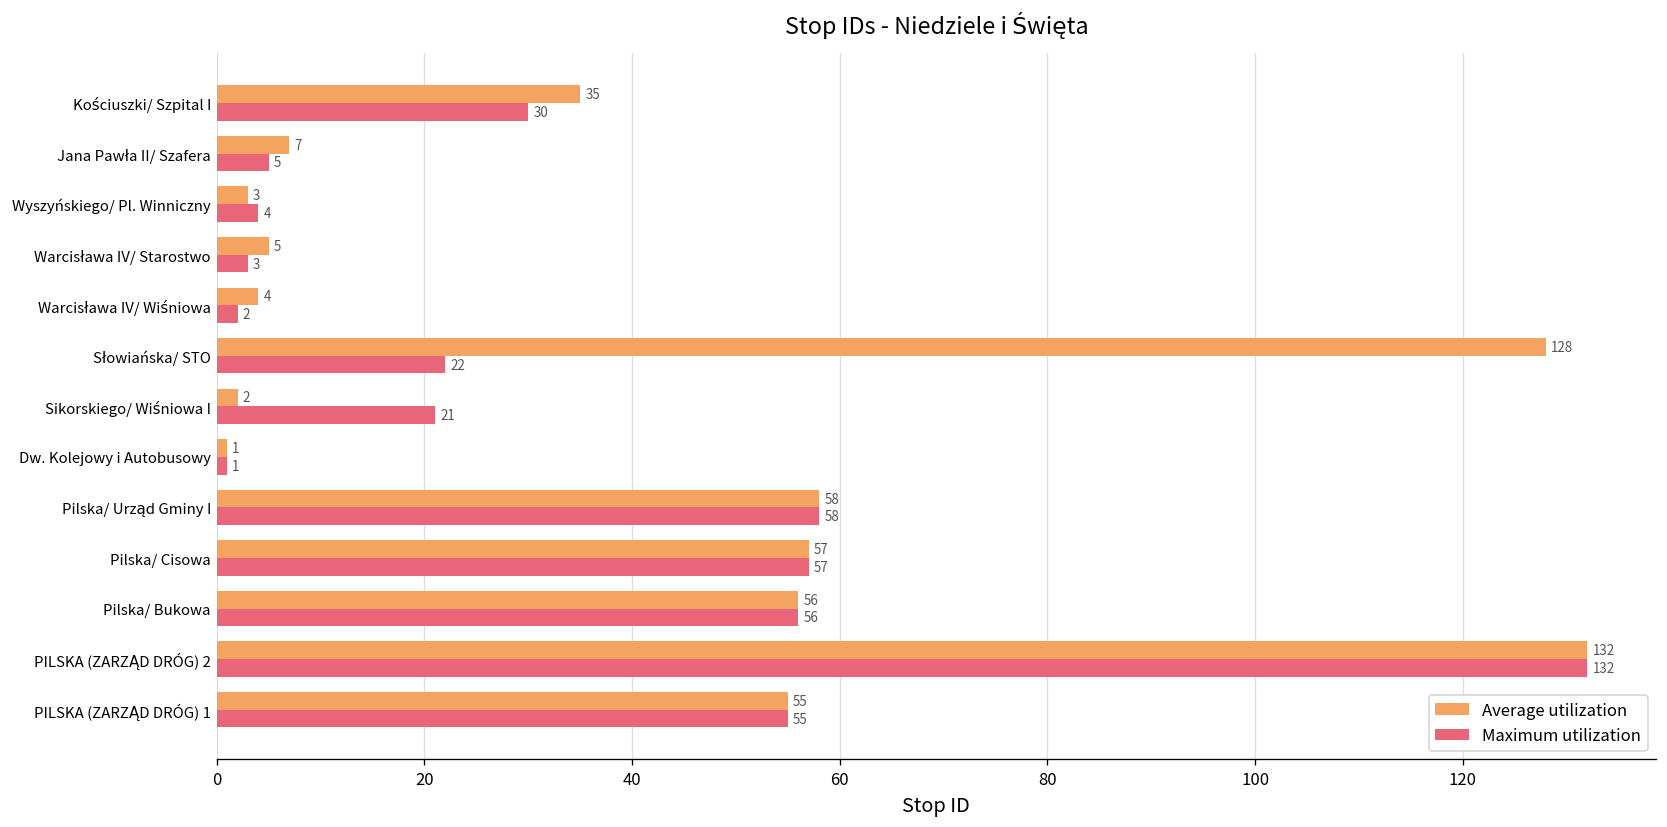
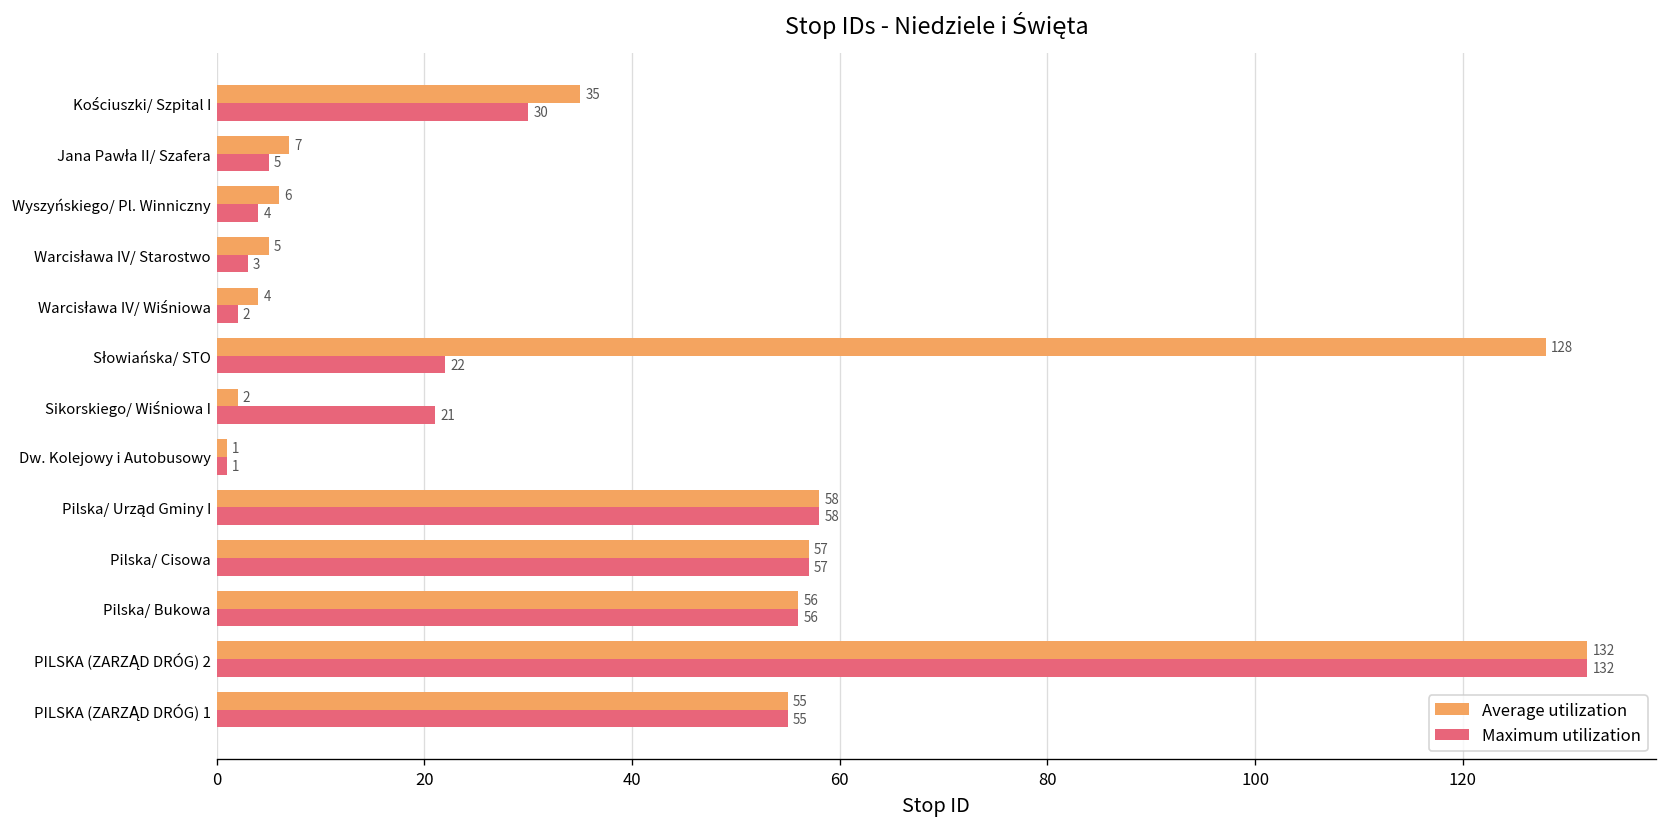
  {
    "Average utilization": {
      "Kościuszki/ Szpital I": 35,
      "Jana Pawła II/ Szafera": 7,
-     "Wyszyńskiego/ Pl. Winniczny": 3,
+     "Wyszyńskiego/ Pl. Winniczny": 6,
      "Warcisława IV/ Starostwo": 5,
      "Warcisława IV/ Wiśniowa": 4,
      "Słowiańska/ STO": 128,
      "Sikorskiego/ Wiśniowa I": 2,
      "Dw. Kolejowy i Autobusowy": 1,
      "Pilska/ Urząd Gminy I": 58,
      "Pilska/ Cisowa": 57,
      "Pilska/ Bukowa": 56,
      "PILSKA (ZARZĄD DRÓG) 2": 132,
      "PILSKA (ZARZĄD DRÓG) 1": 55
    },
    "Maximum utilization": {
      "Kościuszki/ Szpital I": 30,
      "Jana Pawła II/ Szafera": 5,
      "Wyszyńskiego/ Pl. Winniczny": 4,
      "Warcisława IV/ Starostwo": 3,
      "Warcisława IV/ Wiśniowa": 2,
      "Słowiańska/ STO": 22,
      "Sikorskiego/ Wiśniowa I": 21,
      "Dw. Kolejowy i Autobusowy": 1,
      "Pilska/ Urząd Gminy I": 58,
      "Pilska/ Cisowa": 57,
      "Pilska/ Bukowa": 56,
      "PILSKA (ZARZĄD DRÓG) 2": 132,
      "PILSKA (ZARZĄD DRÓG) 1": 55
    }
  }
